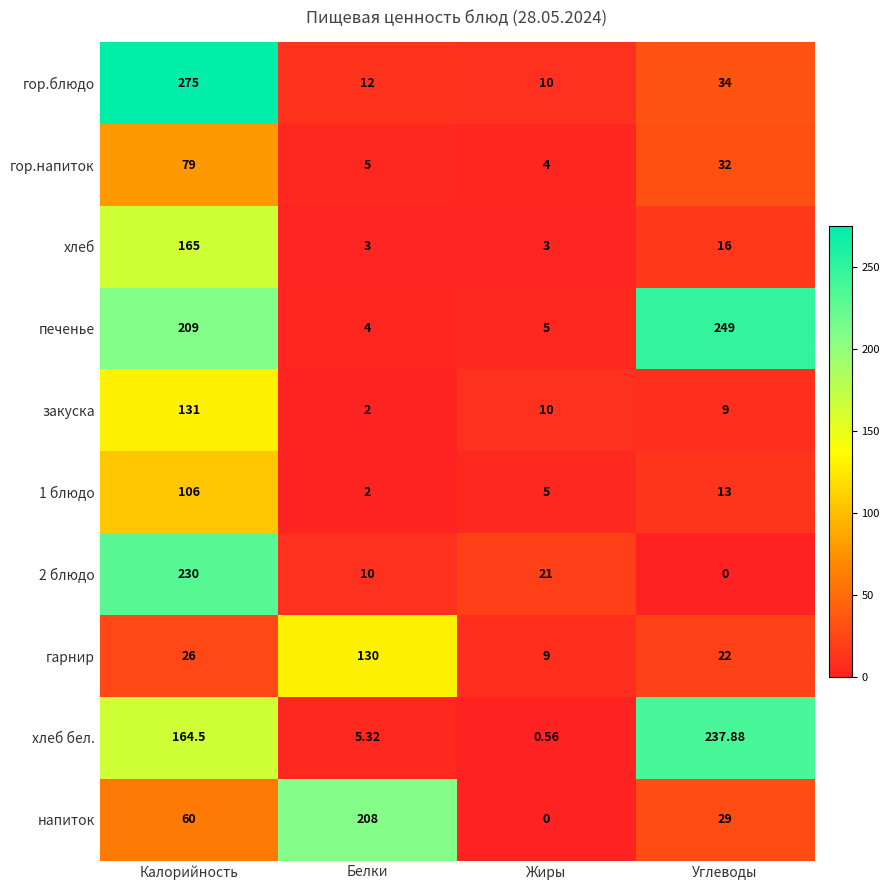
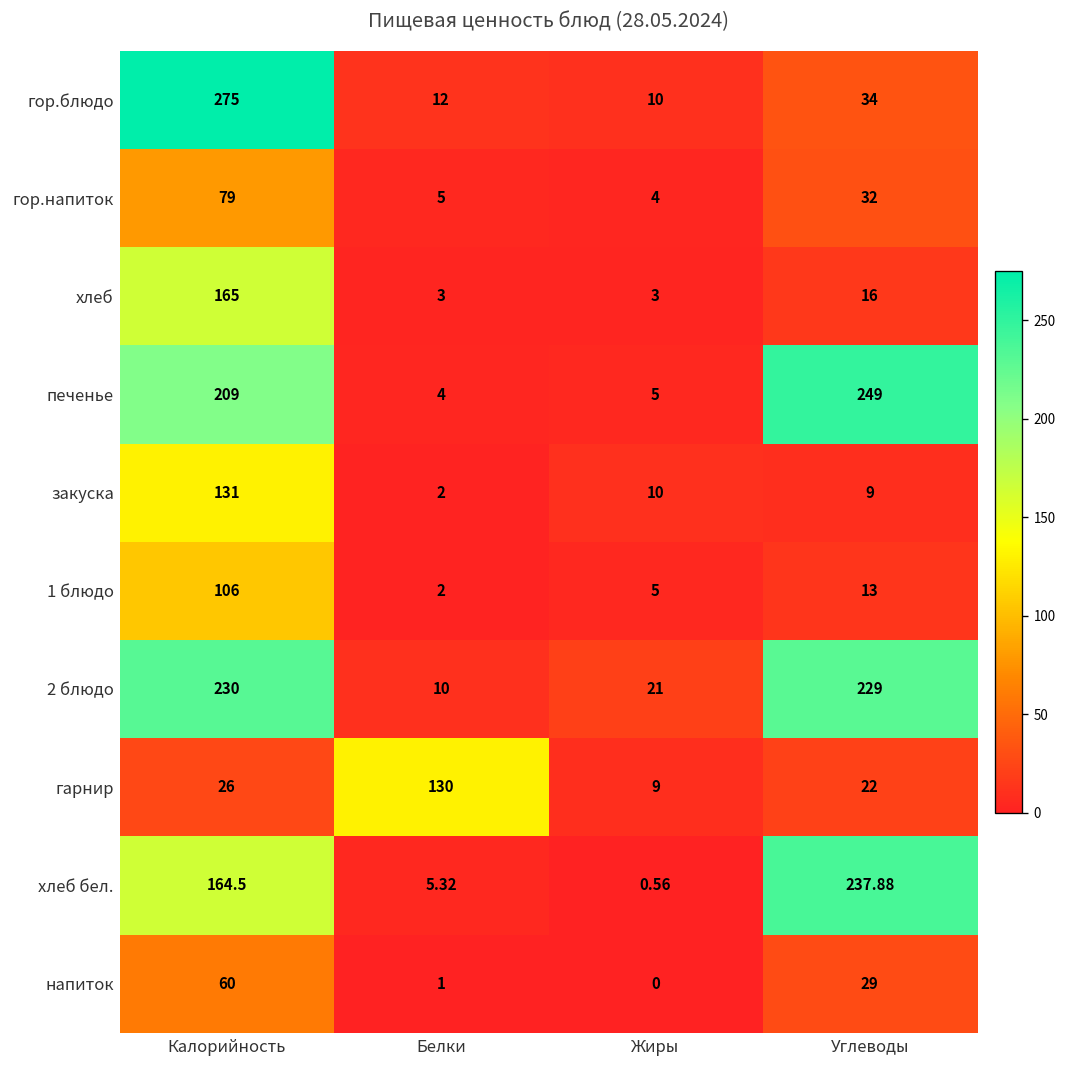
  {
    "гор.блюдо": {
      "Калорийность": 275,
      "Белки": 12,
      "Жиры": 10,
      "Углеводы": 34
    },
    "гор.напиток": {
      "Калорийность": 79,
      "Белки": 5,
      "Жиры": 4,
      "Углеводы": 32
    },
    "хлеб": {
      "Калорийность": 165,
      "Белки": 3,
      "Жиры": 3,
      "Углеводы": 16
    },
    "печенье": {
      "Калорийность": 209,
      "Белки": 4,
      "Жиры": 5,
      "Углеводы": 249
    },
    "закуска": {
      "Калорийность": 131,
      "Белки": 2,
      "Жиры": 10,
      "Углеводы": 9
    },
    "1 блюдо": {
      "Калорийность": 106,
      "Белки": 2,
      "Жиры": 5,
      "Углеводы": 13
    },
    "2 блюдо": {
      "Калорийность": 230,
      "Белки": 10,
      "Жиры": 21,
-     "Углеводы": 0
+     "Углеводы": 229
    },
    "гарнир": {
      "Калорийность": 26,
      "Белки": 130,
      "Жиры": 9,
      "Углеводы": 22
    },
    "хлеб бел.": {
      "Калорийность": 164.5,
      "Белки": 5.32,
      "Жиры": 0.56,
      "Углеводы": 237.88
    },
    "напиток": {
      "Калорийность": 60,
-     "Белки": 208,
+     "Белки": 1,
      "Жиры": 0,
      "Углеводы": 29
    }
  }
